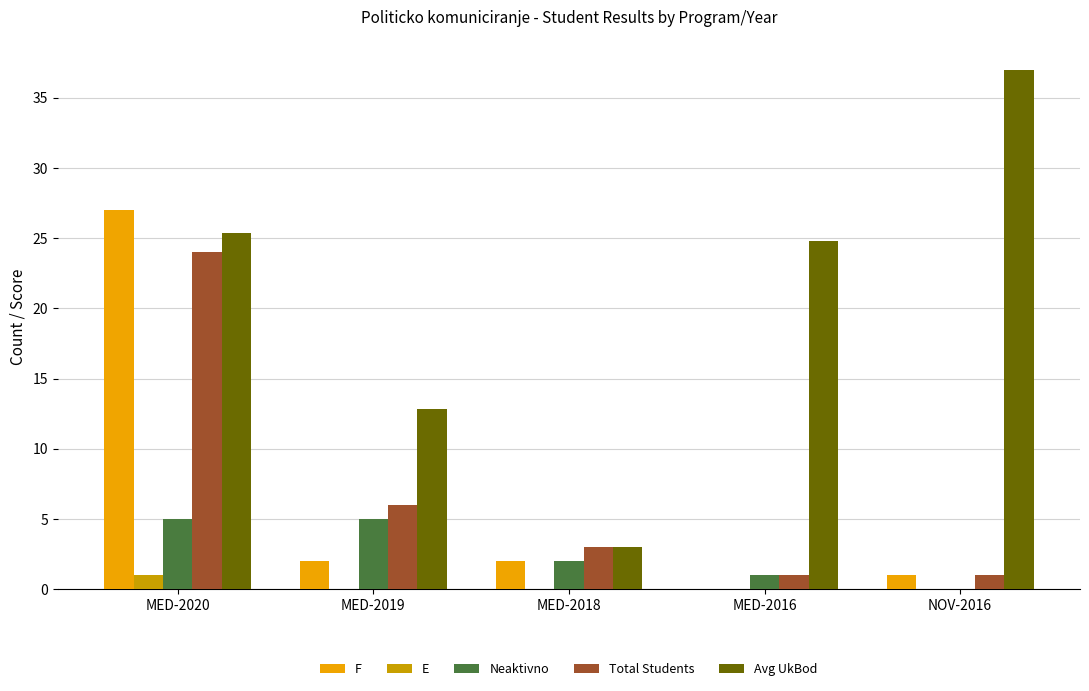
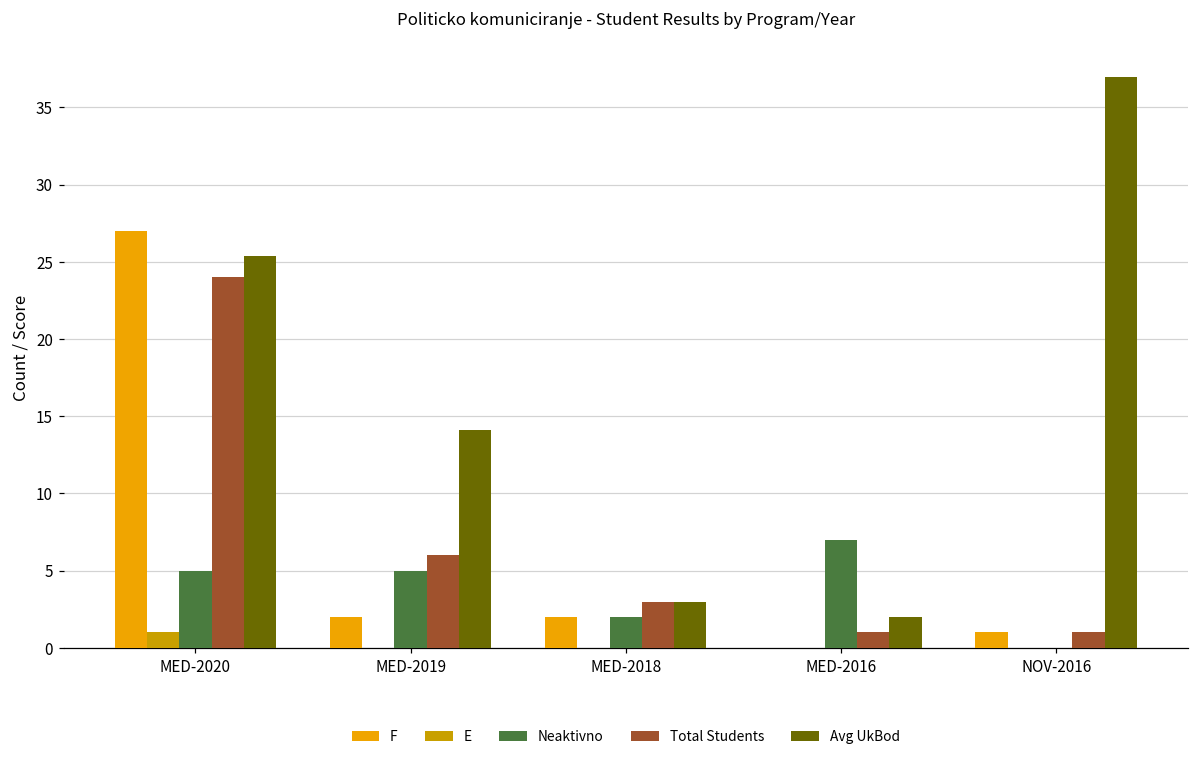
  {
    "Neaktivno": {
      "MED-2020": 5,
      "MED-2019": 5,
      "MED-2018": 2,
-     "MED-2016": 1,
+     "MED-2016": 7,
      "NOV-2016": 0
    },
    "Total Students": {
      "MED-2020": 24.0,
      "MED-2019": 6.0,
      "MED-2018": 3.0,
      "MED-2016": 1.0,
      "NOV-2016": 1.0
    },
    "Avg UkBod": {
      "MED-2020": 25.4,
-     "MED-2019": 12.8,
+     "MED-2019": 14.1,
      "MED-2018": 3.0,
-     "MED-2016": 24.8,
+     "MED-2016": 2.0,
      "NOV-2016": 37.0
    }
  }
